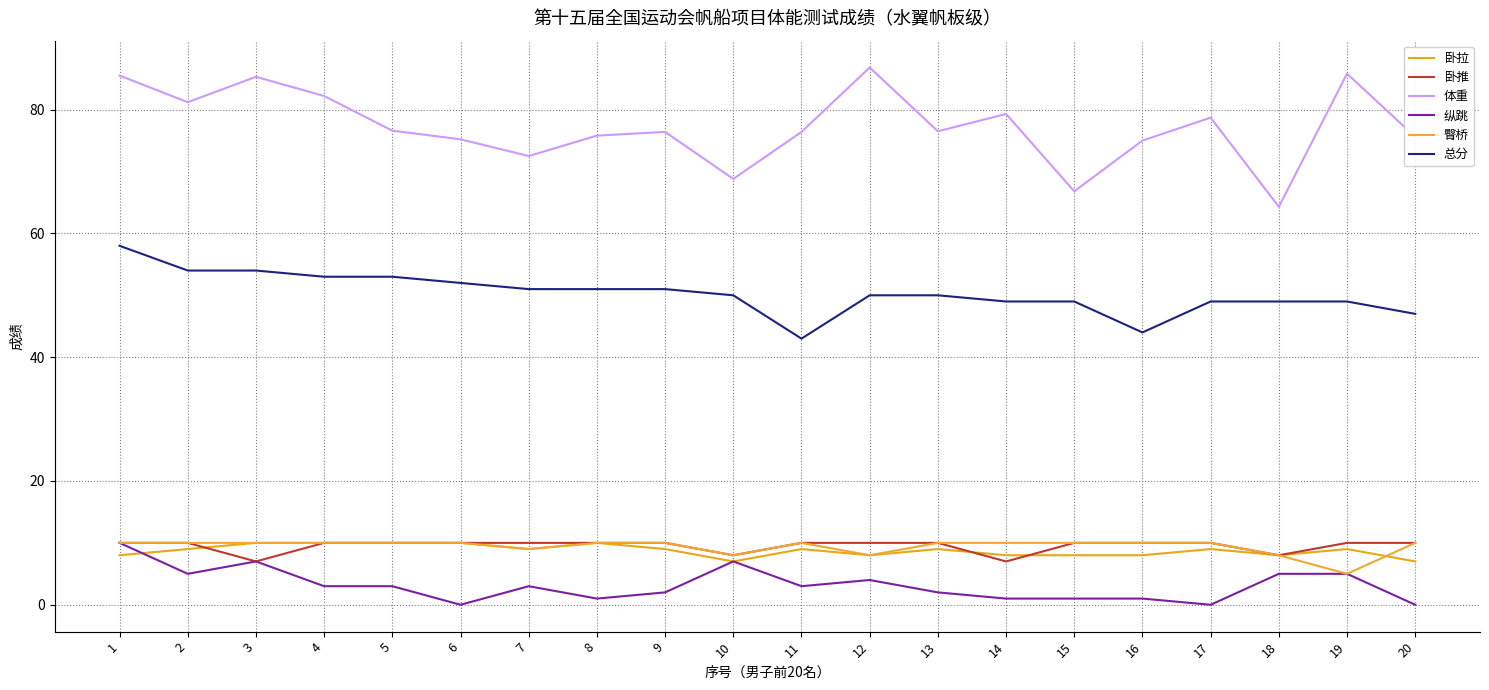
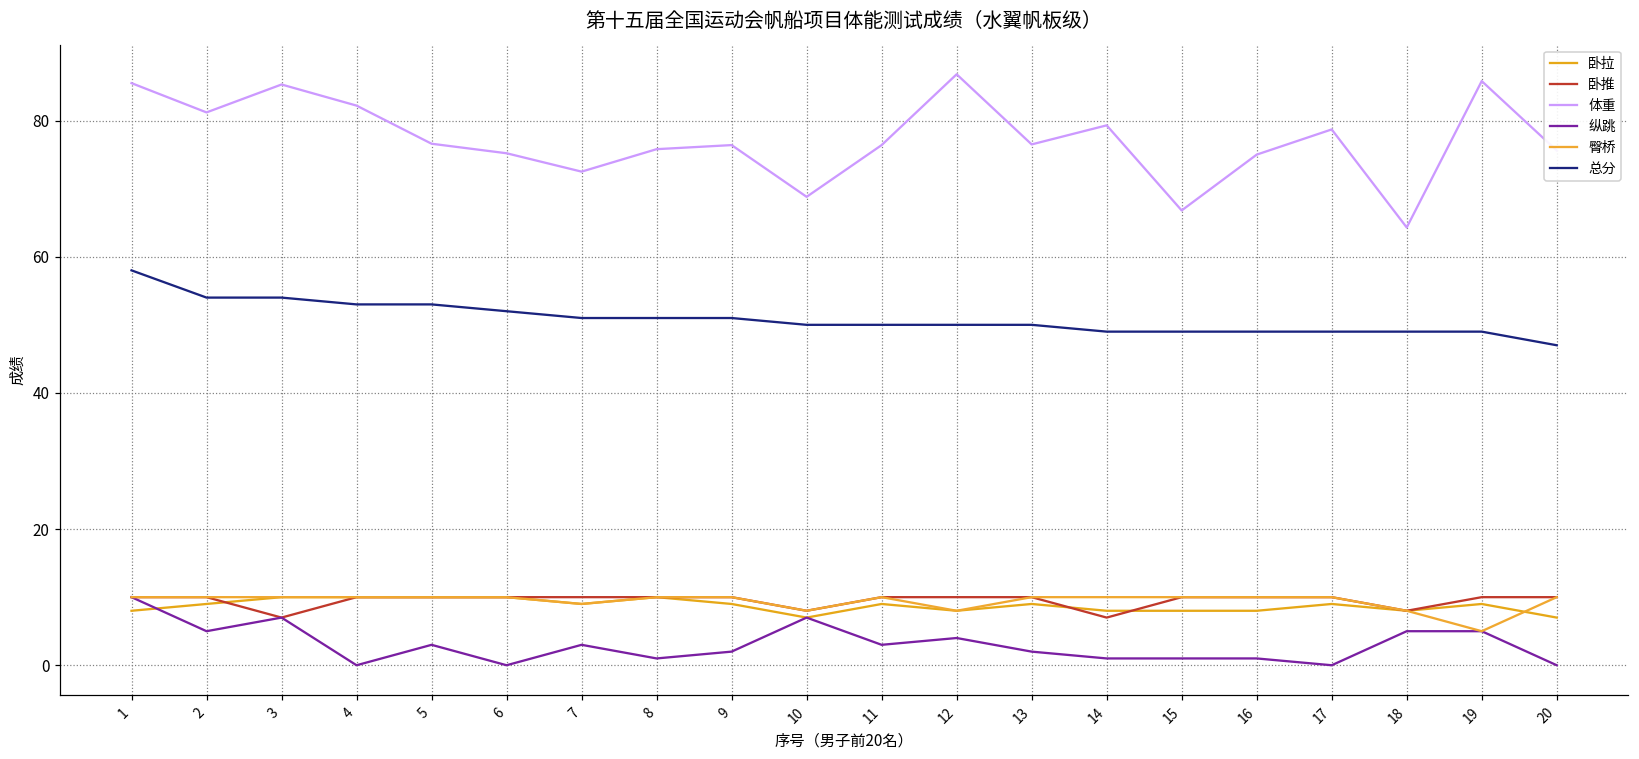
  {
    "卧推": {
      "7": 10,
      "12": 10,
      "14": 7,
      "19": 10
    },
    "体重": {
      "1": 86,
      "2": 81,
      "3": 85,
      "4": 82,
      "5": 77,
      "6": 75,
      "7": 73,
      "8": 76,
      "9": 76,
      "10": 69,
      "11": 76,
      "12": 87,
      "13": 77,
      "14": 79,
      "15": 67,
      "16": 75,
      "17": 79,
      "18": 64,
      "19": 86
    },
    "纵跳": {
      "2": 5,
-     "4": 3,
+     "4": 0,
      "5": 3,
      "6": 0,
      "7": 3,
      "8": 1,
      "9": 2,
      "11": 3,
      "12": 4,
      "13": 2,
      "14": 1,
      "15": 1,
      "16": 1,
      "17": 0,
      "18": 5,
      "20": 0
    },
    "总分": {
      "1": 58,
      "2": 54,
      "3": 54,
      "4": 53,
      "5": 53,
      "6": 52,
      "7": 51,
      "8": 51,
      "9": 51,
      "10": 50,
-     "11": 43,
+     "11": 50,
      "12": 50,
      "13": 50,
      "14": 49,
      "15": 49,
-     "16": 44,
+     "16": 49,
      "17": 49,
      "18": 49,
      "19": 49,
      "20": 47
    }
  }
